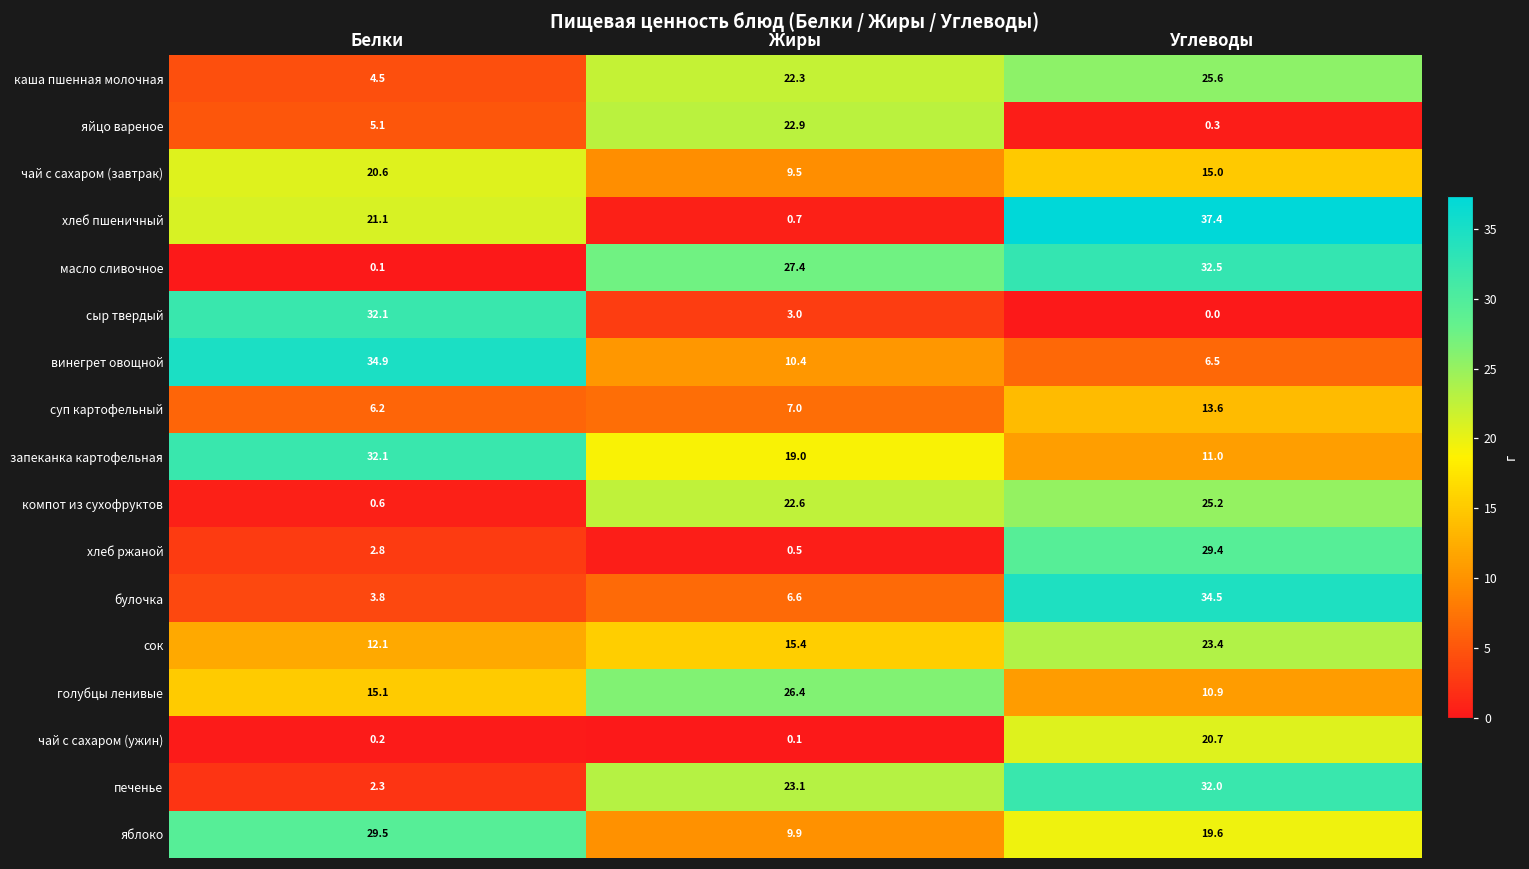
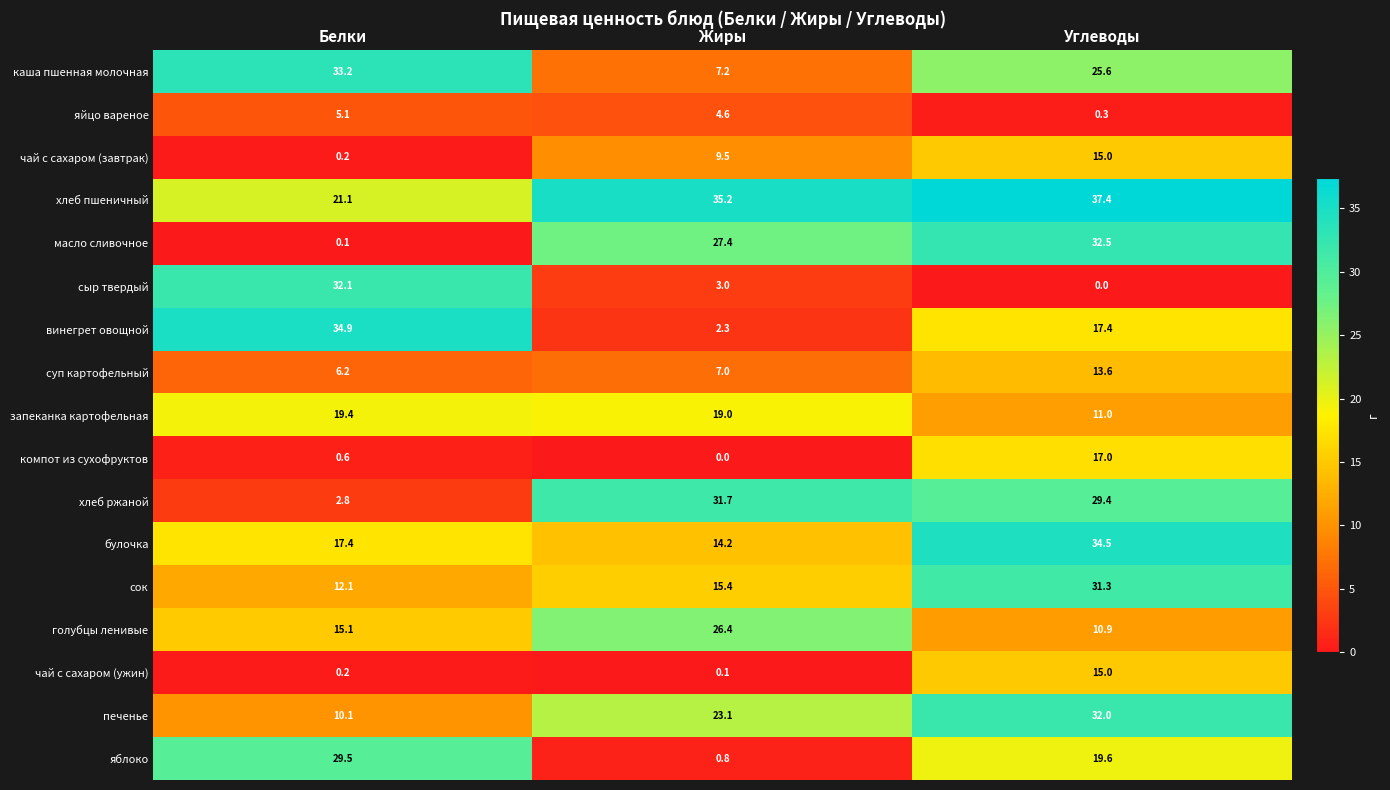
  {
    "каша пшенная молочная": {
-     "Белки": 4.5,
-     "Жиры": 22.3,
+     "Белки": 33.2,
+     "Жиры": 7.2,
      "Углеводы": 25.6
    },
    "яйцо вареное": {
      "Белки": 5.1,
-     "Жиры": 22.9,
+     "Жиры": 4.6,
      "Углеводы": 0.3
    },
    "чай с сахаром (завтрак)": {
-     "Белки": 20.6,
+     "Белки": 0.2,
      "Жиры": 9.5,
      "Углеводы": 15.0
    },
    "хлеб пшеничный": {
      "Белки": 21.1,
-     "Жиры": 0.7,
+     "Жиры": 35.2,
      "Углеводы": 37.4
    },
    "масло сливочное": {
      "Белки": 0.1,
      "Жиры": 27.4,
      "Углеводы": 32.5
    },
    "сыр твердый": {
      "Белки": 32.1,
      "Жиры": 3.0,
      "Углеводы": 0.0
    },
    "винегрет овощной": {
      "Белки": 34.9,
-     "Жиры": 10.4,
-     "Углеводы": 6.5
+     "Жиры": 2.3,
+     "Углеводы": 17.4
    },
    "суп картофельный": {
      "Белки": 6.2,
      "Жиры": 7.0,
      "Углеводы": 13.6
    },
    "запеканка картофельная": {
-     "Белки": 32.1,
+     "Белки": 19.4,
      "Жиры": 19.0,
      "Углеводы": 11.0
    },
    "компот из сухофруктов": {
      "Белки": 0.6,
-     "Жиры": 22.6,
-     "Углеводы": 25.2
+     "Жиры": 0.0,
+     "Углеводы": 17.0
    },
    "хлеб ржаной": {
      "Белки": 2.8,
-     "Жиры": 0.5,
+     "Жиры": 31.7,
      "Углеводы": 29.4
    },
    "булочка": {
-     "Белки": 3.8,
-     "Жиры": 6.6,
+     "Белки": 17.4,
+     "Жиры": 14.2,
      "Углеводы": 34.5
    },
    "сок": {
      "Белки": 12.1,
      "Жиры": 15.4,
-     "Углеводы": 23.4
+     "Углеводы": 31.3
    },
    "голубцы ленивые": {
      "Белки": 15.1,
      "Жиры": 26.4,
      "Углеводы": 10.9
    },
    "чай с сахаром (ужин)": {
      "Белки": 0.2,
      "Жиры": 0.1,
-     "Углеводы": 20.7
+     "Углеводы": 15.0
    },
    "печенье": {
-     "Белки": 2.3,
+     "Белки": 10.1,
      "Жиры": 23.1,
      "Углеводы": 32.0
    },
    "яблоко": {
      "Белки": 29.5,
-     "Жиры": 9.9,
+     "Жиры": 0.8,
      "Углеводы": 19.6
    }
  }
